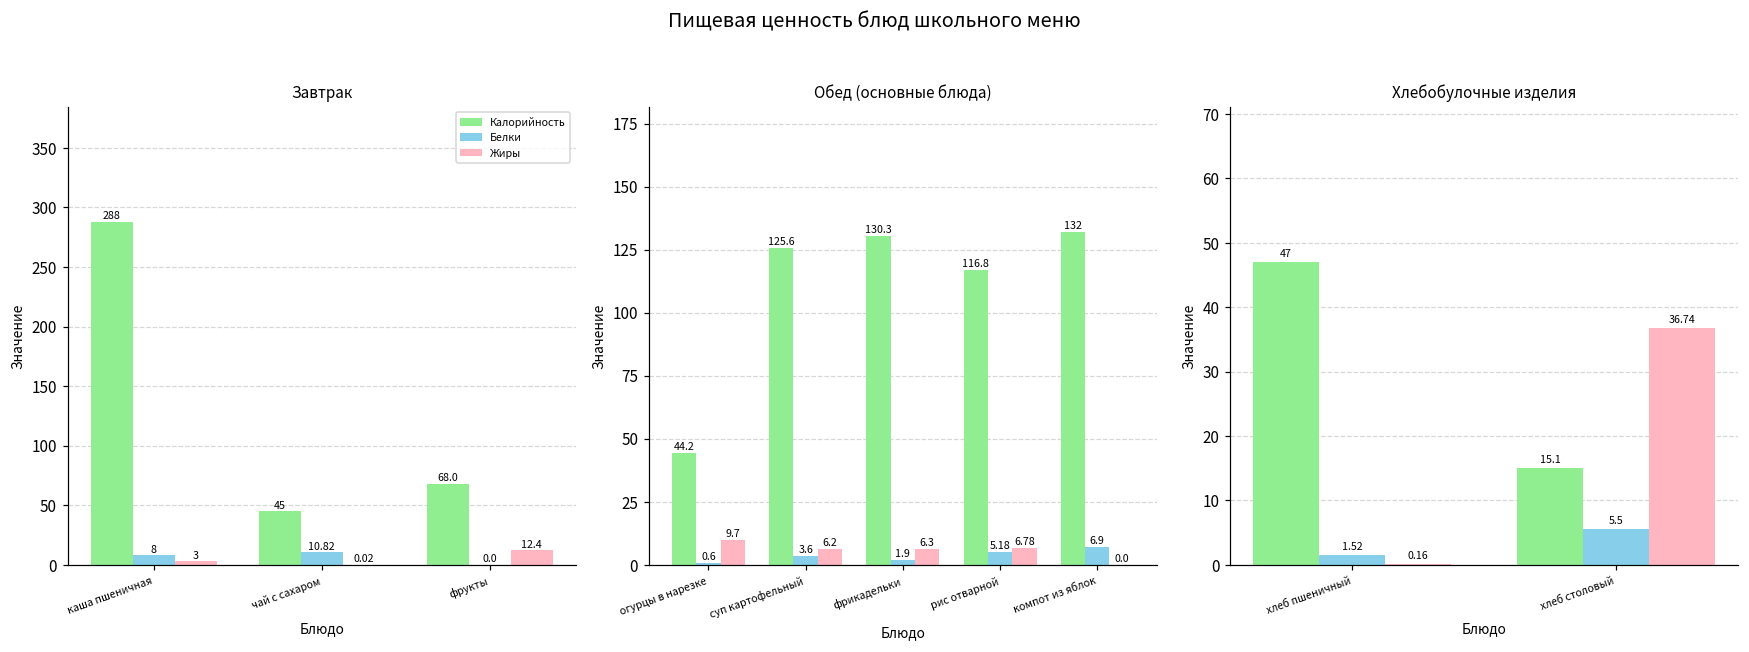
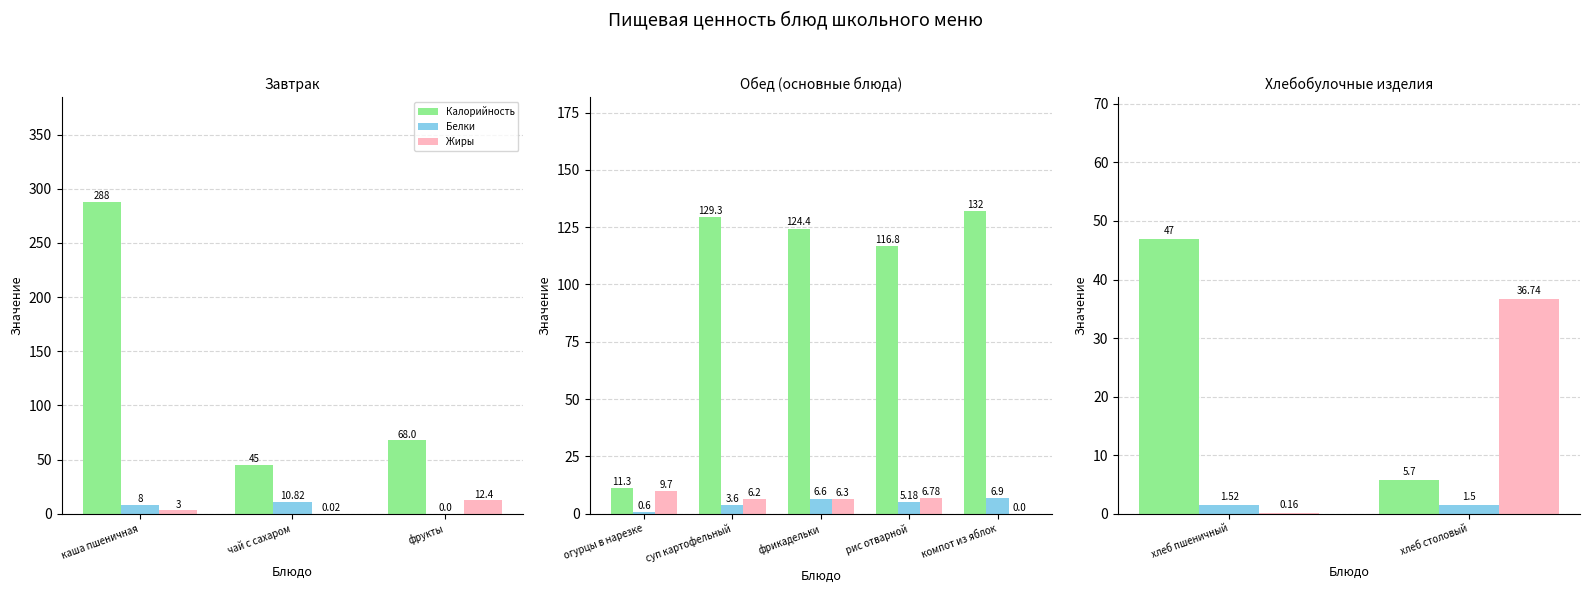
  {
    "Завтрак": {
      "Калорийность": {
        "каша пшеничная": 288,
        "чай с сахаром": 45,
        "фрукты": 68.0
      },
      "Белки": {
        "каша пшеничная": 8,
        "чай с сахаром": 10.82,
        "фрукты": 0.0
      },
      "Жиры": {
        "каша пшеничная": 3,
        "чай с сахаром": 0.02,
        "фрукты": 12.4
      }
    },
    "Обед (основные блюда)": {
      "Калорийность": {
-       "огурцы в нарезке": 44.2,
-       "суп картофельный": 125.6,
-       "фрикадельки": 130.3,
+       "огурцы в нарезке": 11.3,
+       "суп картофельный": 129.3,
+       "фрикадельки": 124.4,
        "рис отварной": 116.8,
        "компот из яблок": 132
      },
      "Белки": {
        "огурцы в нарезке": 0.6,
        "суп картофельный": 3.6,
-       "фрикадельки": 1.9,
+       "фрикадельки": 6.6,
        "рис отварной": 5.18,
        "компот из яблок": 6.9
      },
      "Жиры": {
        "огурцы в нарезке": 9.7,
        "суп картофельный": 6.2,
        "фрикадельки": 6.3,
        "рис отварной": 6.78,
        "компот из яблок": 0.0
      }
    },
    "Хлебобулочные изделия": {
      "Калорийность": {
        "хлеб пшеничный": 47,
-       "хлеб столовый": 15.1
+       "хлеб столовый": 5.7
      },
      "Белки": {
        "хлеб пшеничный": 1.52,
-       "хлеб столовый": 5.5
+       "хлеб столовый": 1.5
      },
      "Жиры": {
        "хлеб пшеничный": 0.16,
        "хлеб столовый": 36.74
      }
    }
  }
